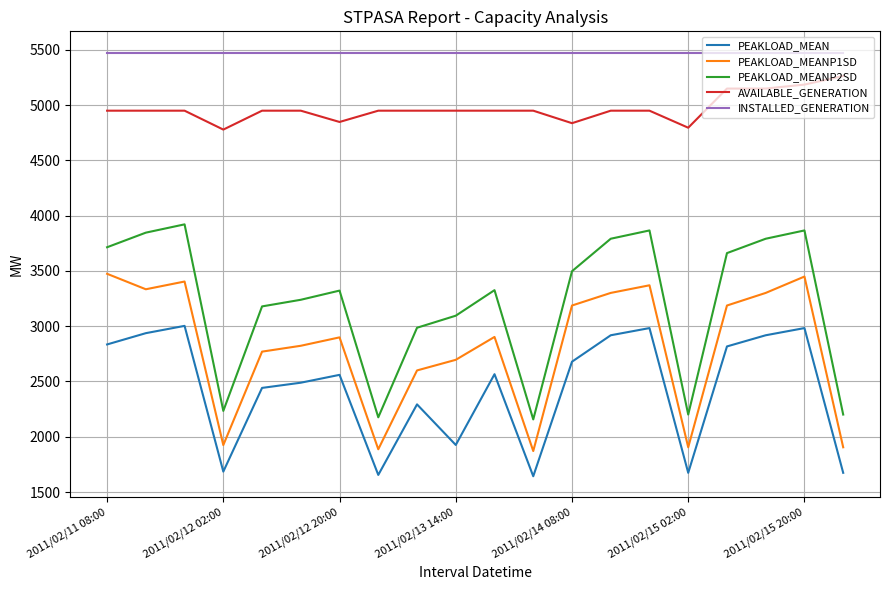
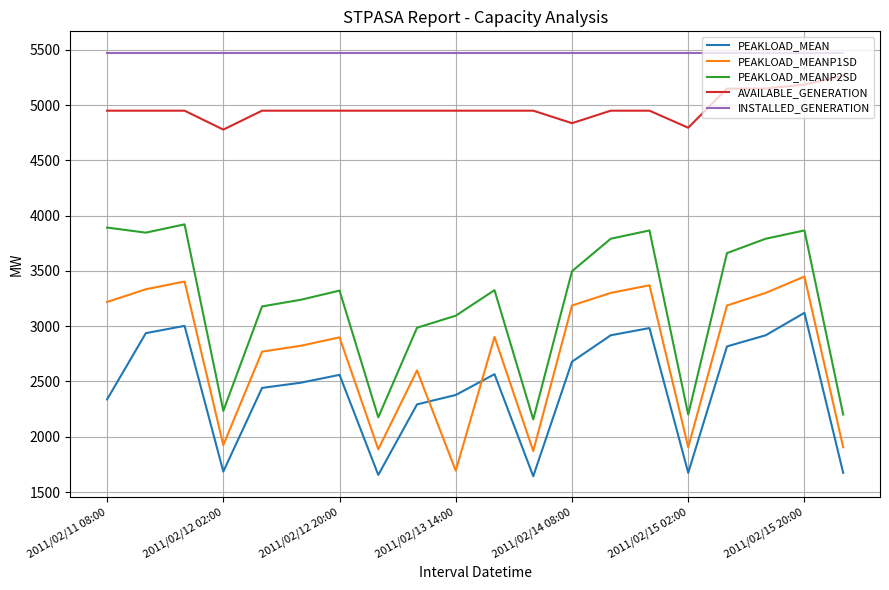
  {
    "PEAKLOAD_MEAN": {
-     "2011/02/11 08:00": 2840,
+     "2011/02/11 08:00": 2340,
      "2011/02/12 02:00": 1690,
      "2011/02/12 20:00": 2560,
-     "2011/02/13 14:00": 1930,
+     "2011/02/13 14:00": 2380,
      "2011/02/14 08:00": 2680,
      "2011/02/15 02:00": 1670,
-     "2011/02/15 20:00": 2980
+     "2011/02/15 20:00": 3120
    },
    "PEAKLOAD_MEANP1SD": {
-     "2011/02/11 08:00": 3470,
+     "2011/02/11 08:00": 3220,
      "2011/02/12 02:00": 1930,
      "2011/02/12 20:00": 2900,
-     "2011/02/13 14:00": 2700,
+     "2011/02/13 14:00": 1690,
      "2011/02/14 08:00": 3190,
      "2011/02/15 02:00": 1910,
      "2011/02/15 20:00": 3450
    },
    "PEAKLOAD_MEANP2SD": {
-     "2011/02/11 08:00": 3710,
+     "2011/02/11 08:00": 3890,
      "2011/02/12 02:00": 2230,
      "2011/02/12 20:00": 3320,
      "2011/02/13 14:00": 3100,
      "2011/02/14 08:00": 3500,
      "2011/02/15 02:00": 2200,
      "2011/02/15 20:00": 3870
    },
    "AVAILABLE_GENERATION": {
      "2011/02/11 08:00": 4950,
      "2011/02/12 02:00": 4780,
-     "2011/02/12 20:00": 4850,
+     "2011/02/12 20:00": 4950,
      "2011/02/13 14:00": 4950,
      "2011/02/14 08:00": 4840,
      "2011/02/15 02:00": 4800
    },
    "INSTALLED_GENERATION": {
      "2011/02/11 08:00": 5480,
      "2011/02/12 02:00": 5480,
      "2011/02/12 20:00": 5480,
      "2011/02/13 14:00": 5480,
      "2011/02/14 08:00": 5480,
      "2011/02/15 02:00": 5480
    }
  }
